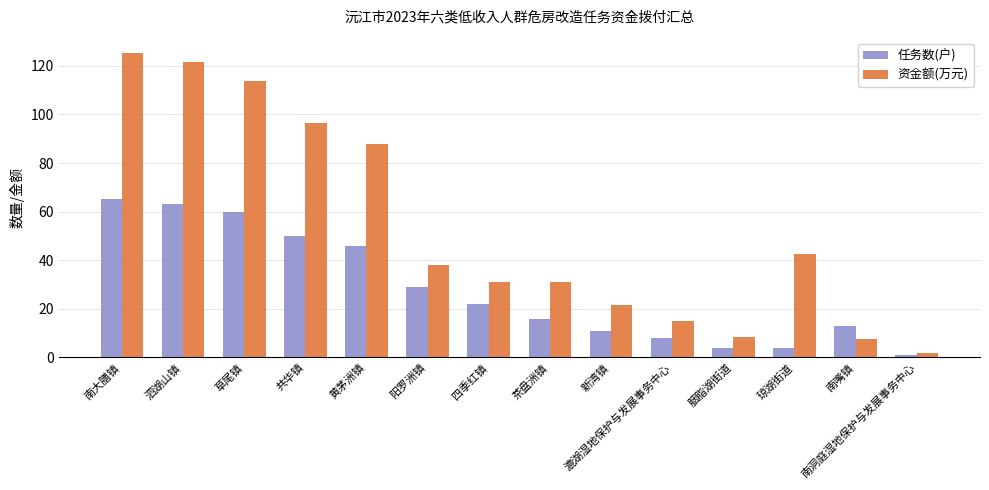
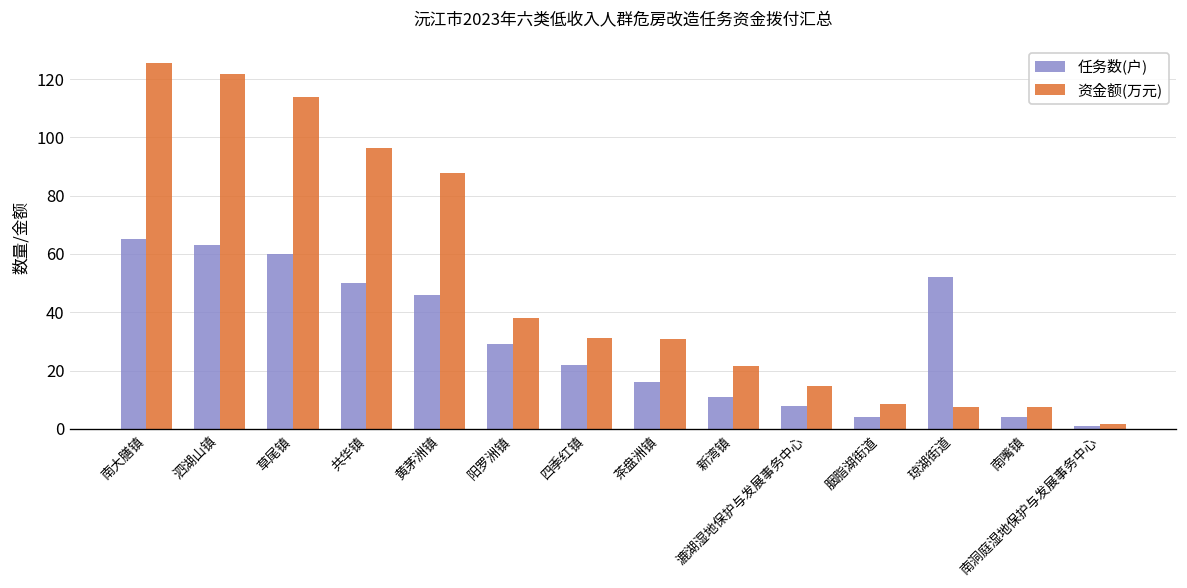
  {
    "任务数(户)": {
      "南大膳镇": 65,
      "泗湖山镇": 63,
      "草尾镇": 60,
      "共华镇": 50,
      "黄茅洲镇": 46,
      "阳罗洲镇": 29,
      "四季红镇": 22,
      "茶盘洲镇": 16,
      "新湾镇": 11,
      "漉湖湿地保护与发展事务中心": 8,
      "胭脂湖街道": 4,
-     "琼湖街道": 4,
-     "南嘴镇": 13
+     "琼湖街道": 52,
+     "南嘴镇": 4
    },
    "资金额(万元)": {
      "南大膳镇": 125,
      "泗湖山镇": 122,
      "草尾镇": 114,
      "共华镇": 96,
      "黄茅洲镇": 88,
      "阳罗洲镇": 38,
      "四季红镇": 31,
      "茶盘洲镇": 31,
      "新湾镇": 22,
      "漉湖湿地保护与发展事务中心": 15,
      "胭脂湖街道": 9,
-     "琼湖街道": 43,
+     "琼湖街道": 7,
      "南嘴镇": 7,
      "南洞庭湿地保护与发展事务中心": 2
    }
  }
